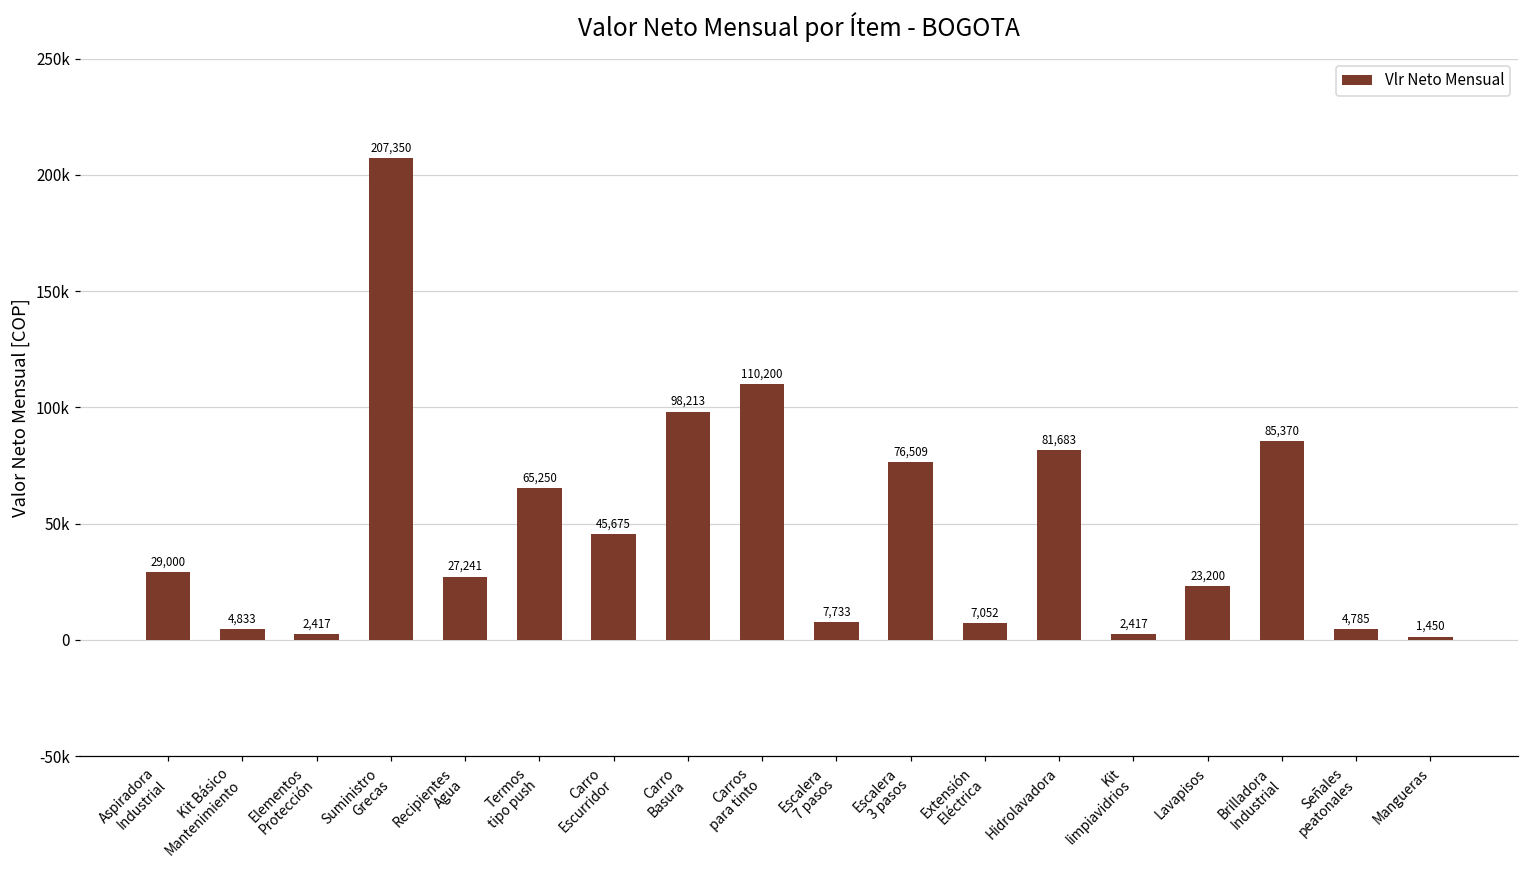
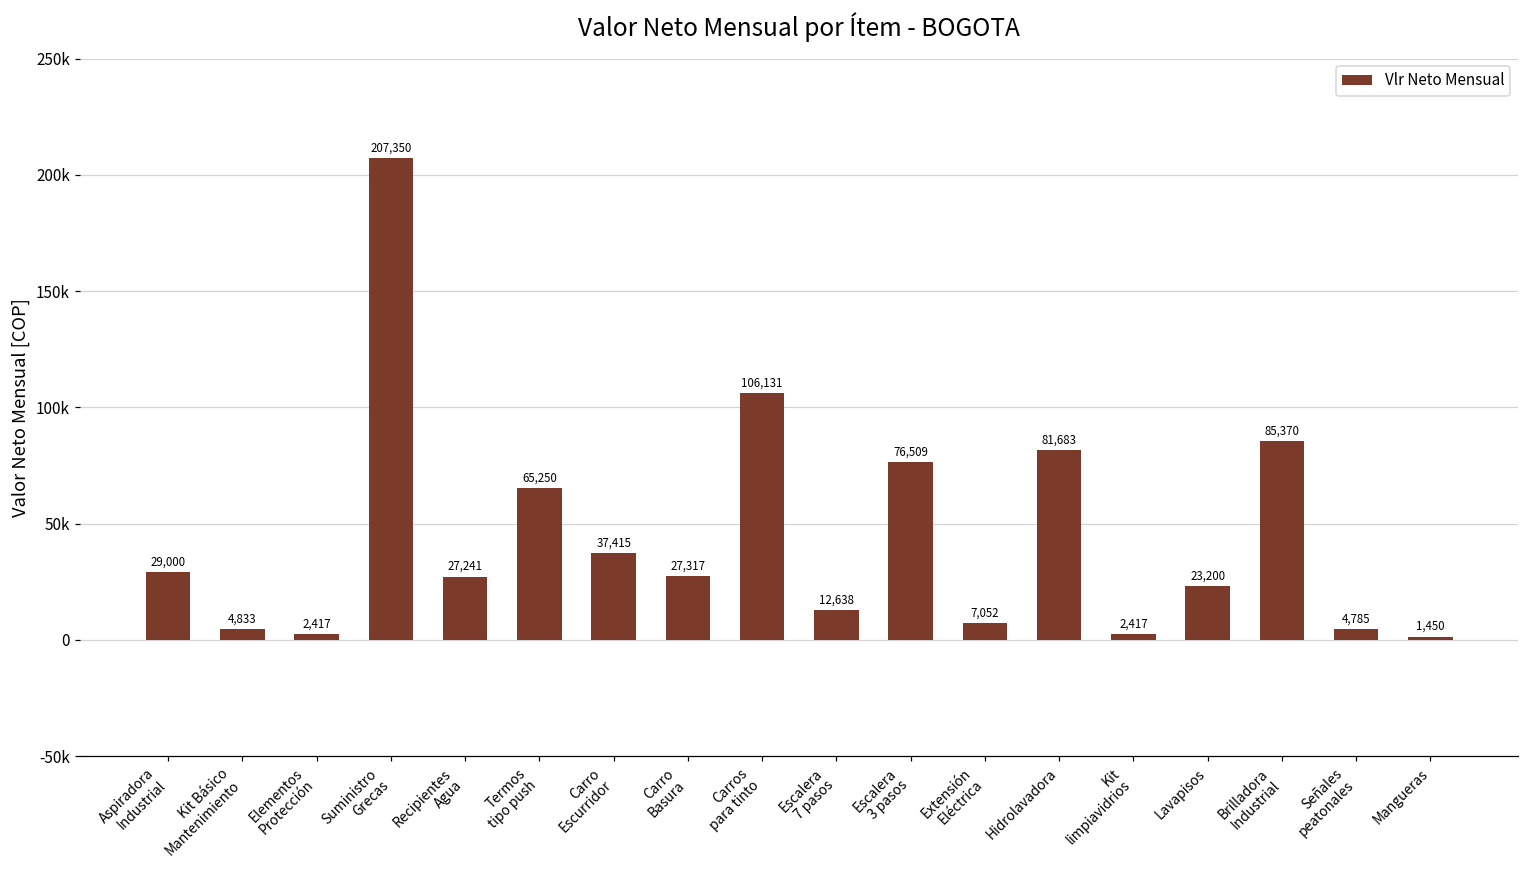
  {
    "Aspiradora Industrial": "29,000",
    "Kit Básico Mantenimiento": "4,833",
    "Elementos Protección": "2,417",
    "Suministro Grecas": "207,350",
    "Recipientes Agua": "27,241",
    "Termos tipo push": "65,250",
-   "Carro Escurridor": "45,675",
-   "Carro Basura": "98,213",
-   "Carros para tinto": "110,200",
-   "Escalera 7 pasos": "7,733",
+   "Carro Escurridor": "37,415",
+   "Carro Basura": "27,317",
+   "Carros para tinto": "106,131",
+   "Escalera 7 pasos": "12,638",
    "Escalera 3 pasos": "76,509",
    "Extensión Eléctrica": "7,052",
    "Hidrolavadora": "81,683",
    "Kit limpiavidrios": "2,417",
    "Lavapisos": "23,200",
    "Brilladora Industrial": "85,370",
    "Señales peatonales": "4,785",
    "Mangueras": "1,450"
  }
